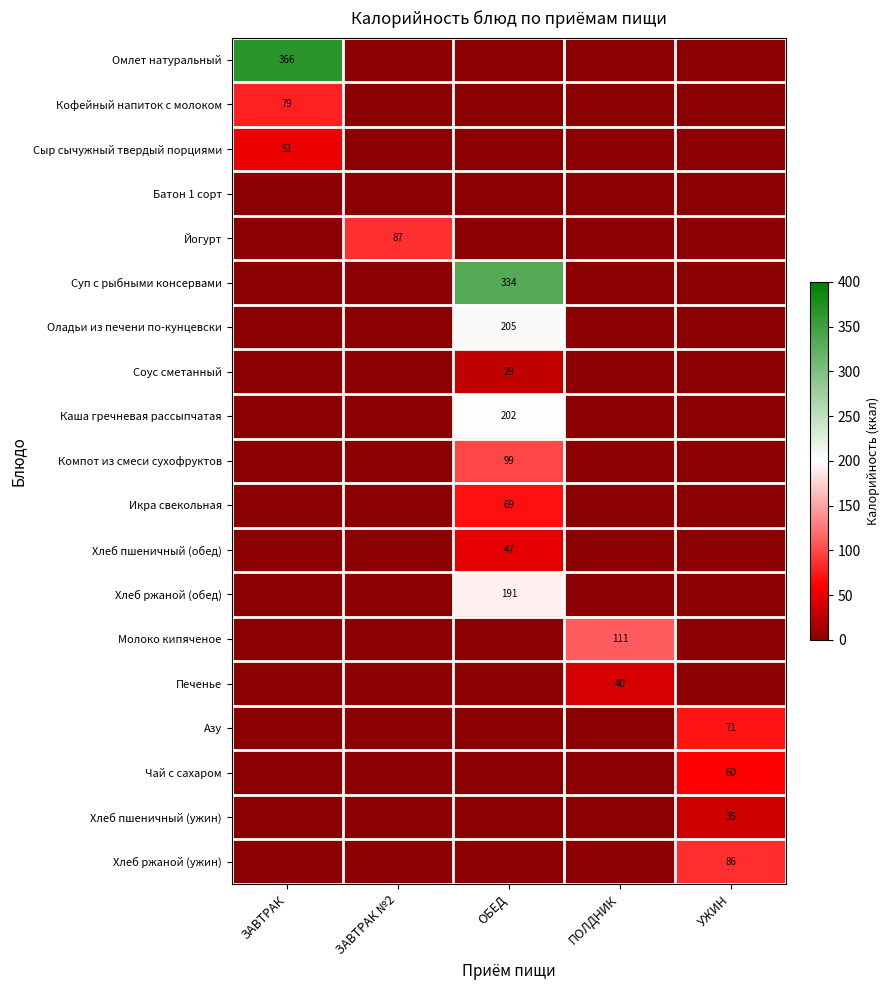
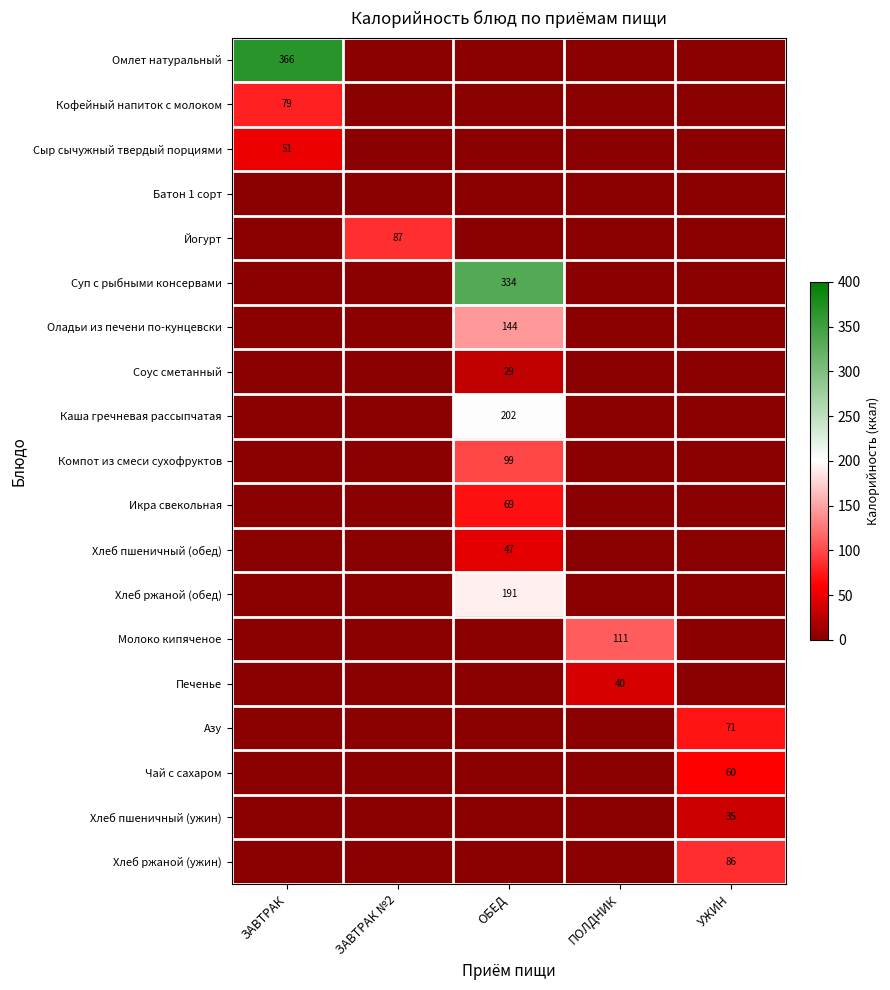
  {
    "Омлет натуральный": {
      "ЗАВТРАК": 366
    },
    "Кофейный напиток с молоком": {
      "ЗАВТРАК": 79
    },
    "Сыр сычужный твердый порциями": {
      "ЗАВТРАК": 51
    },
    "Йогурт": {
      "ЗАВТРАК №2": 87
    },
    "Суп с рыбными консервами": {
      "ОБЕД": 334
    },
    "Оладьи из печени по-кунцевски": {
-     "ОБЕД": 205
+     "ОБЕД": 144
    },
    "Соус сметанный": {
      "ОБЕД": 29
    },
    "Каша гречневая рассыпчатая": {
      "ОБЕД": 202
    },
    "Компот из смеси сухофруктов": {
      "ОБЕД": 99
    },
    "Икра свекольная": {
      "ОБЕД": 69
    },
    "Хлеб пшеничный (обед)": {
      "ОБЕД": 47
    },
    "Хлеб ржаной (обед)": {
      "ОБЕД": 191
    },
    "Молоко кипяченое": {
      "ПОЛДНИК": 111
    },
    "Печенье": {
      "ПОЛДНИК": 40
    },
    "Азу": {
      "УЖИН": 71
    },
    "Чай с сахаром": {
      "УЖИН": 60
    },
    "Хлеб пшеничный (ужин)": {
      "УЖИН": 35
    },
    "Хлеб ржаной (ужин)": {
      "УЖИН": 86
    }
  }
